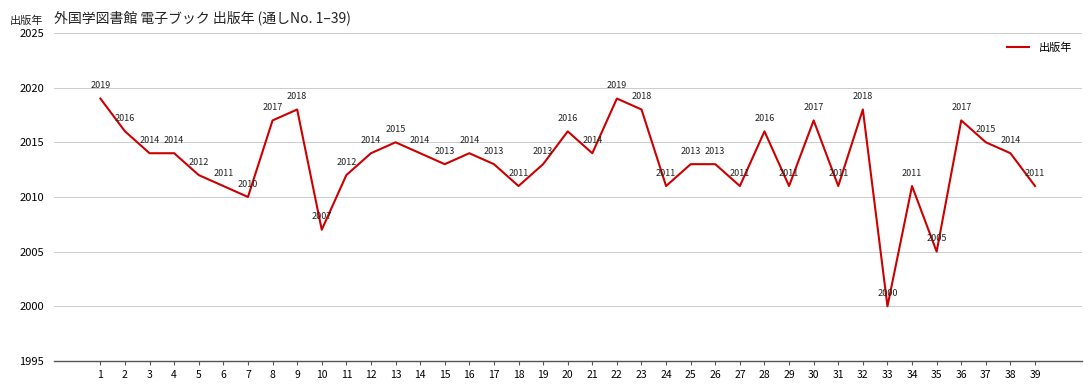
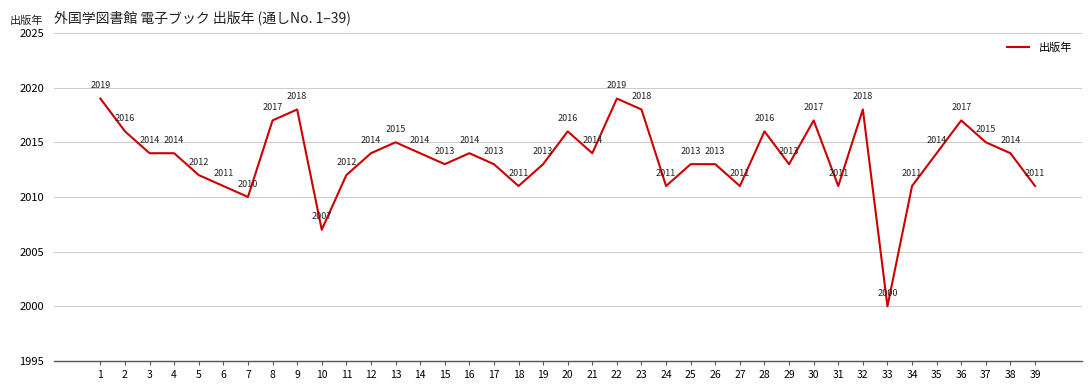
  {
    "1": 2019,
    "2": 2016,
    "3": 2014,
    "4": 2014,
    "5": 2012,
    "6": 2011,
    "7": 2010,
    "8": 2017,
    "9": 2018,
    "10": 2007,
    "11": 2012,
    "12": 2014,
    "13": 2015,
    "14": 2014,
    "15": 2013,
    "16": 2014,
    "17": 2013,
    "18": 2011,
    "19": 2013,
    "20": 2016,
    "21": 2014,
    "22": 2019,
    "23": 2018,
    "24": 2011,
    "25": 2013,
    "26": 2013,
    "27": 2011,
    "28": 2016,
-   "29": 2011,
+   "29": 2013,
    "30": 2017,
    "31": 2011,
    "32": 2018,
    "33": 2000,
    "34": 2011,
-   "35": 2005,
+   "35": 2014,
    "36": 2017,
    "37": 2015,
    "38": 2014,
    "39": 2011
  }
